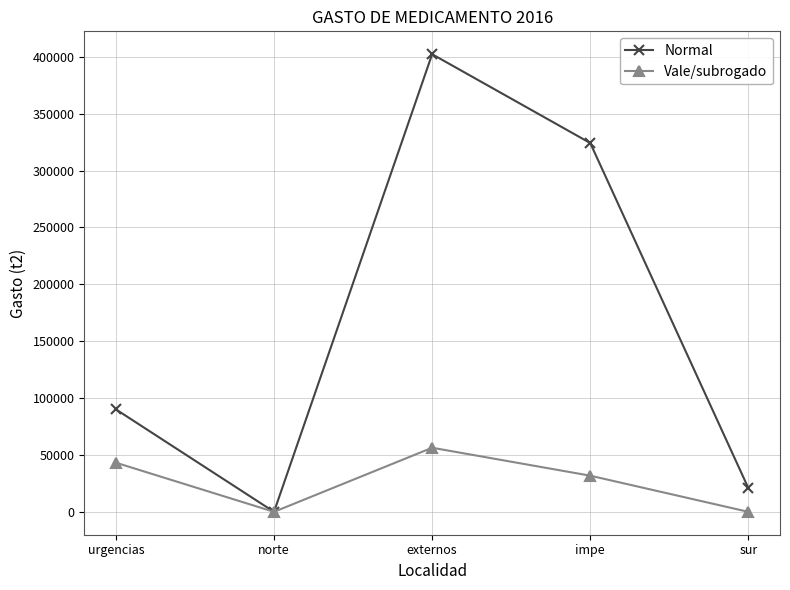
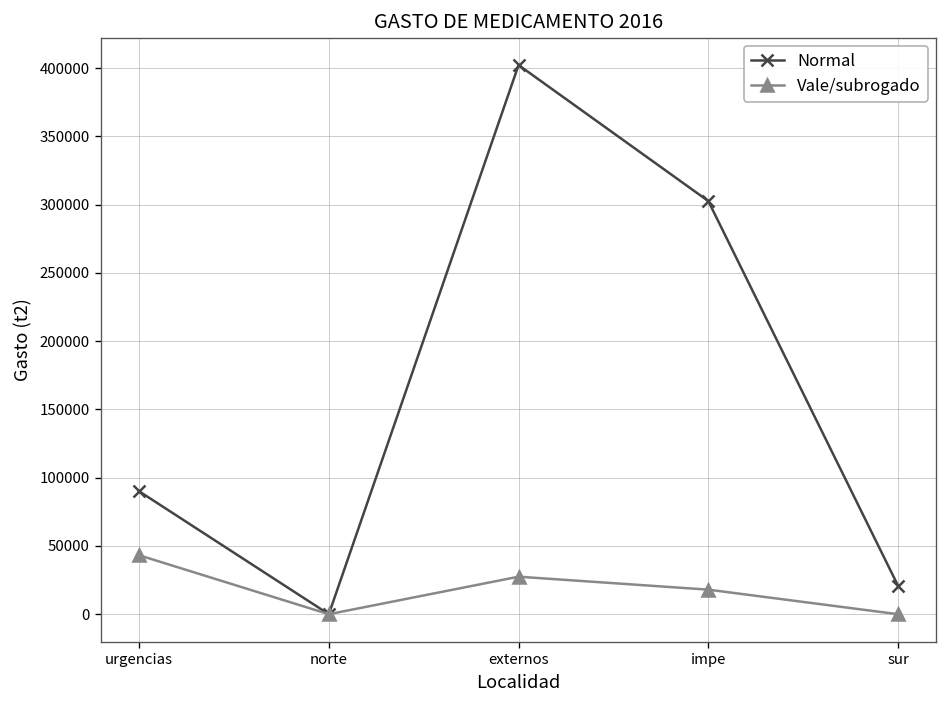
  {
    "Normal": {
      "urgencias": 90000,
      "externos": 402000,
-     "impe": 324000,
+     "impe": 303000,
      "sur": 21000
    },
    "Vale/subrogado": {
      "urgencias": 43000,
-     "externos": 56000,
-     "impe": 32000,
+     "externos": 27000,
+     "impe": 18000,
      "sur": 0
    }
  }
